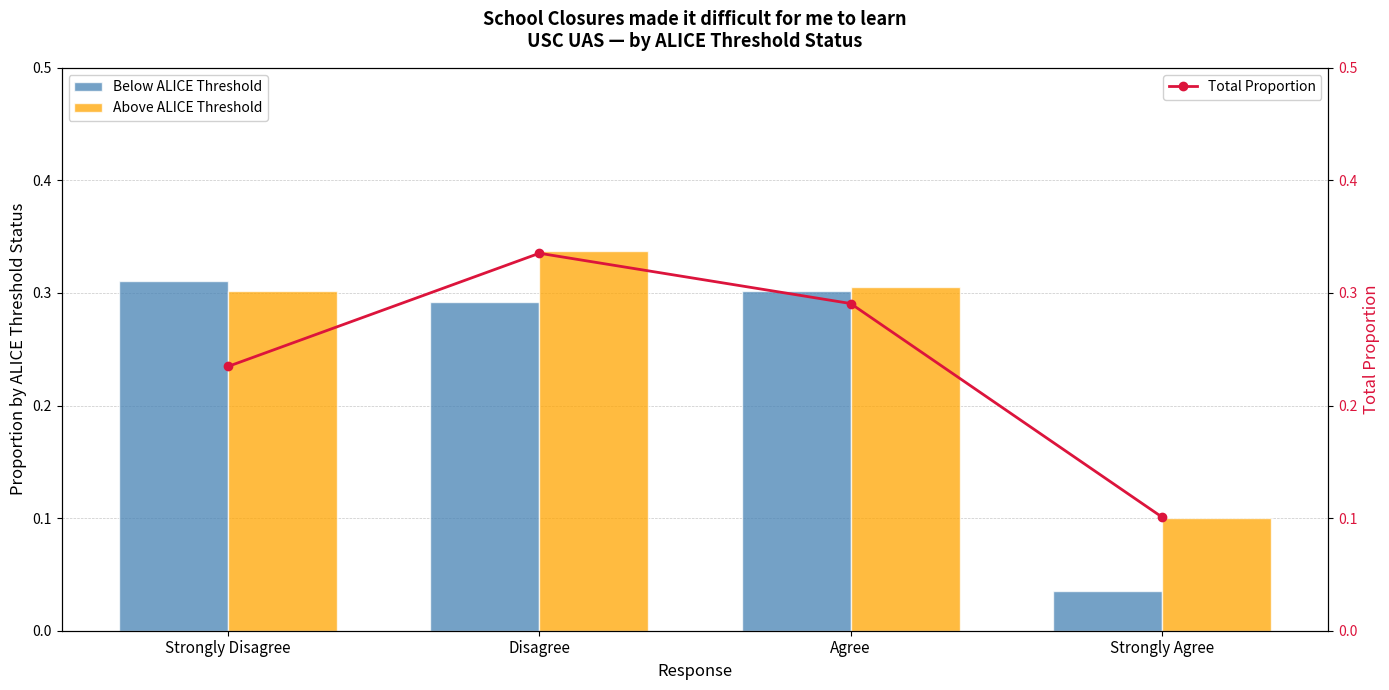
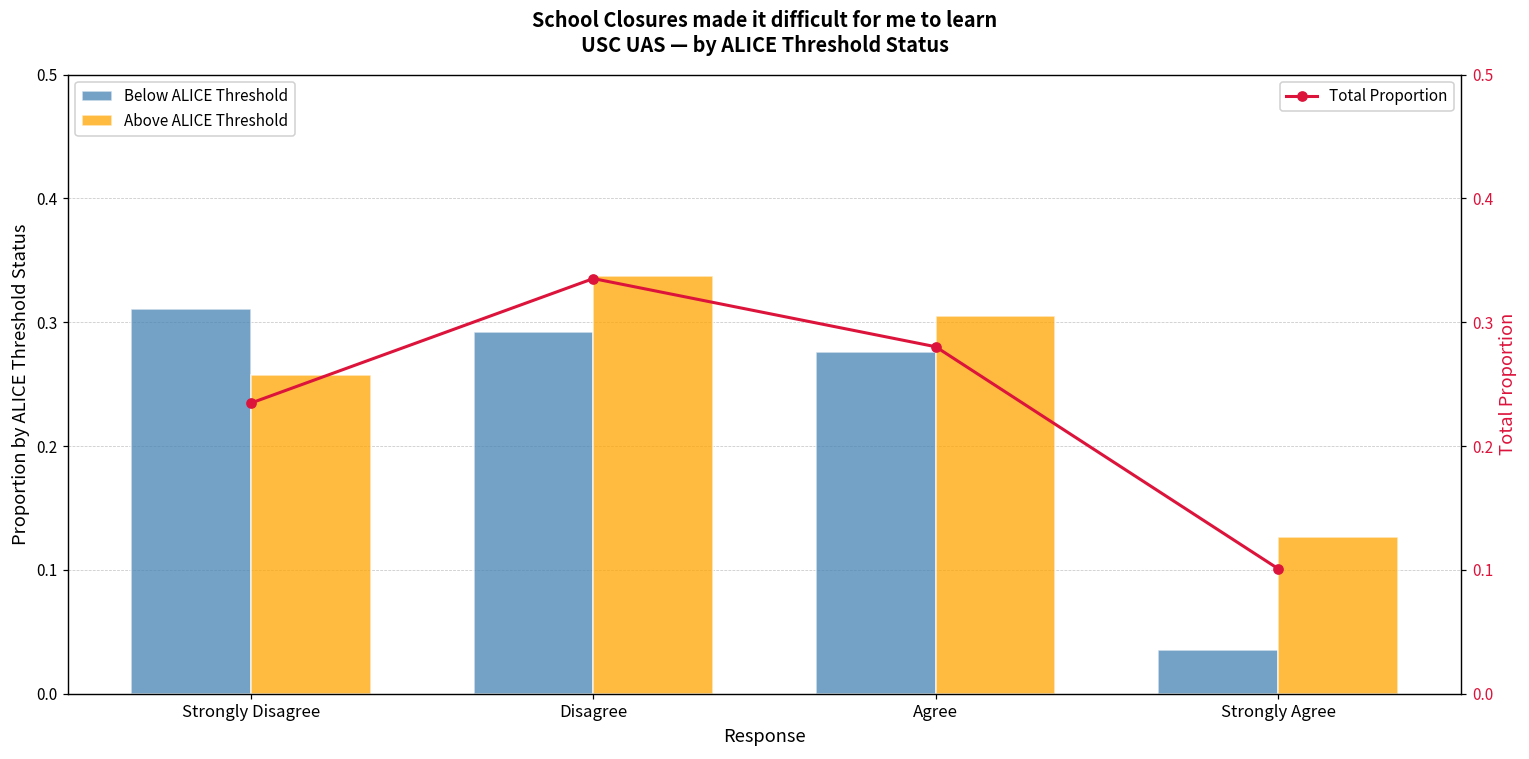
  {
    "Below ALICE Threshold": {
      "Strongly Disagree": 0.311,
      "Disagree": 0.292,
-     "Agree": 0.301,
+     "Agree": 0.276,
      "Strongly Agree": 0.035
    },
    "Above ALICE Threshold": {
-     "Strongly Disagree": 0.301,
+     "Strongly Disagree": 0.257,
      "Disagree": 0.337,
      "Agree": 0.305,
-     "Strongly Agree": 0.100
+     "Strongly Agree": 0.127
    },
    "Total Proportion": {
      "Strongly Disagree": 0.235,
      "Disagree": 0.335,
-     "Agree": 0.291,
+     "Agree": 0.280,
      "Strongly Agree": 0.101
    }
  }
